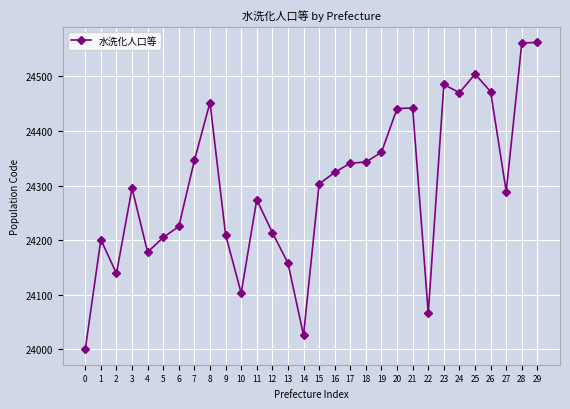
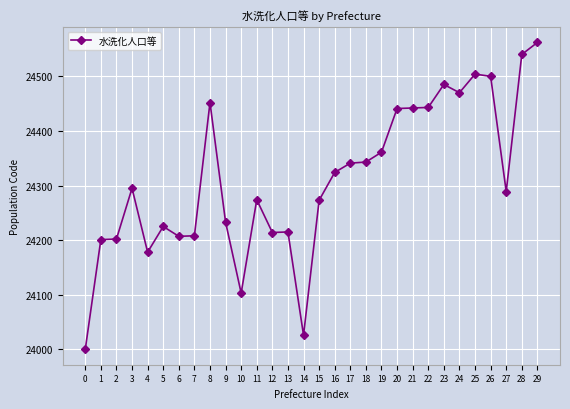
  {
    "0": 24000,
    "1": 24200,
-   "2": 24140,
+   "2": 24200,
    "3": 24300,
    "4": 24180,
-   "5": 24210,
-   "6": 24230,
-   "7": 24350,
+   "5": 24230,
+   "6": 24210,
+   "7": 24210,
    "8": 24450,
-   "9": 24210,
+   "9": 24230,
    "10": 24100,
    "11": 24270,
    "12": 24210,
-   "13": 24160,
+   "13": 24220,
    "14": 24030,
-   "15": 24300,
+   "15": 24270,
    "16": 24320,
    "17": 24340,
    "18": 24340,
    "19": 24360,
    "20": 24440,
    "21": 24440,
-   "22": 24070,
+   "22": 24440,
    "23": 24490,
    "24": 24470,
    "25": 24500,
-   "26": 24470,
+   "26": 24500,
    "27": 24290,
-   "28": 24560,
+   "28": 24540,
    "29": 24560
  }
